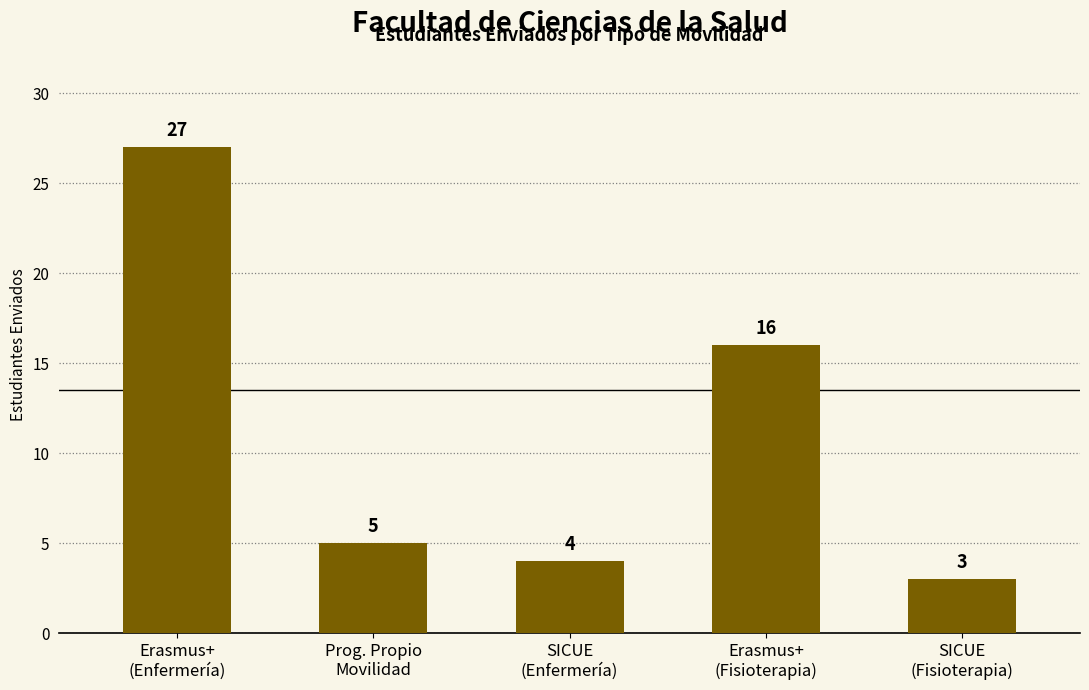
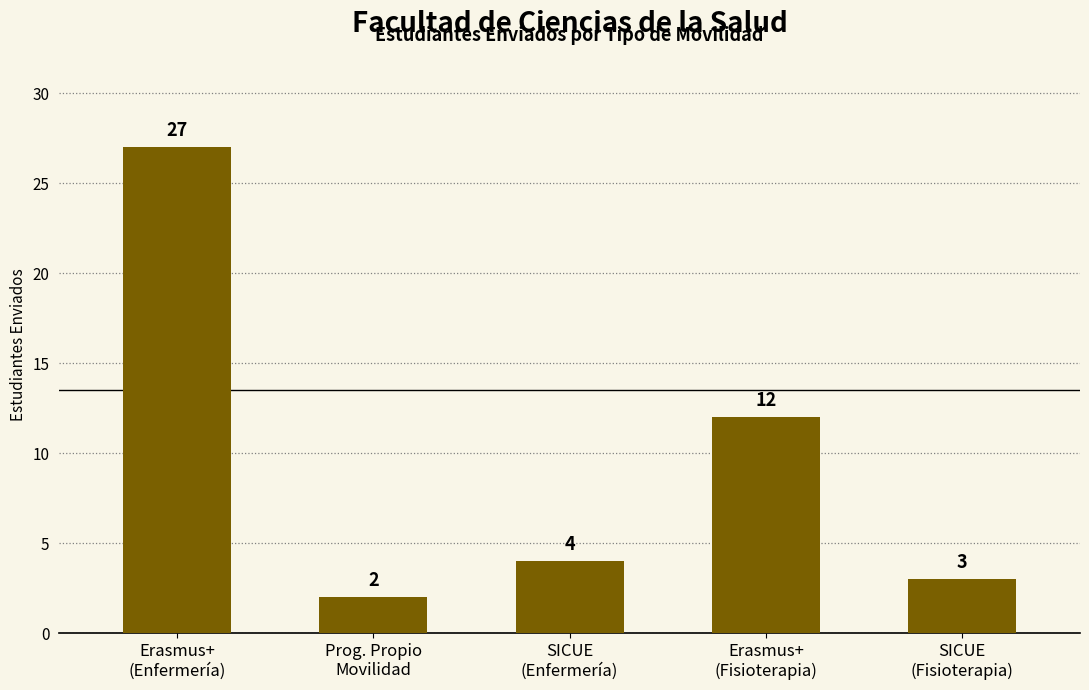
  {
    "Erasmus+ (Enfermería)": 27,
-   "Prog. Propio Movilidad": 5,
+   "Prog. Propio Movilidad": 2,
    "SICUE (Enfermería)": 4,
-   "Erasmus+ (Fisioterapia)": 16,
+   "Erasmus+ (Fisioterapia)": 12,
    "SICUE (Fisioterapia)": 3
  }
